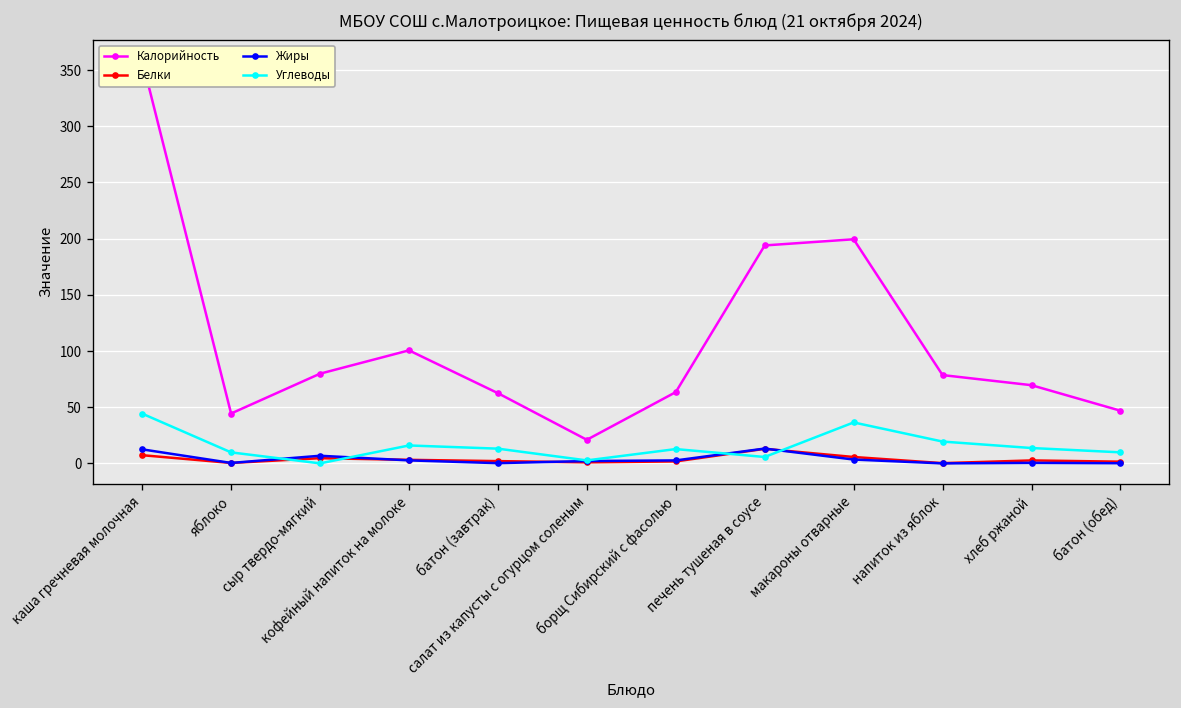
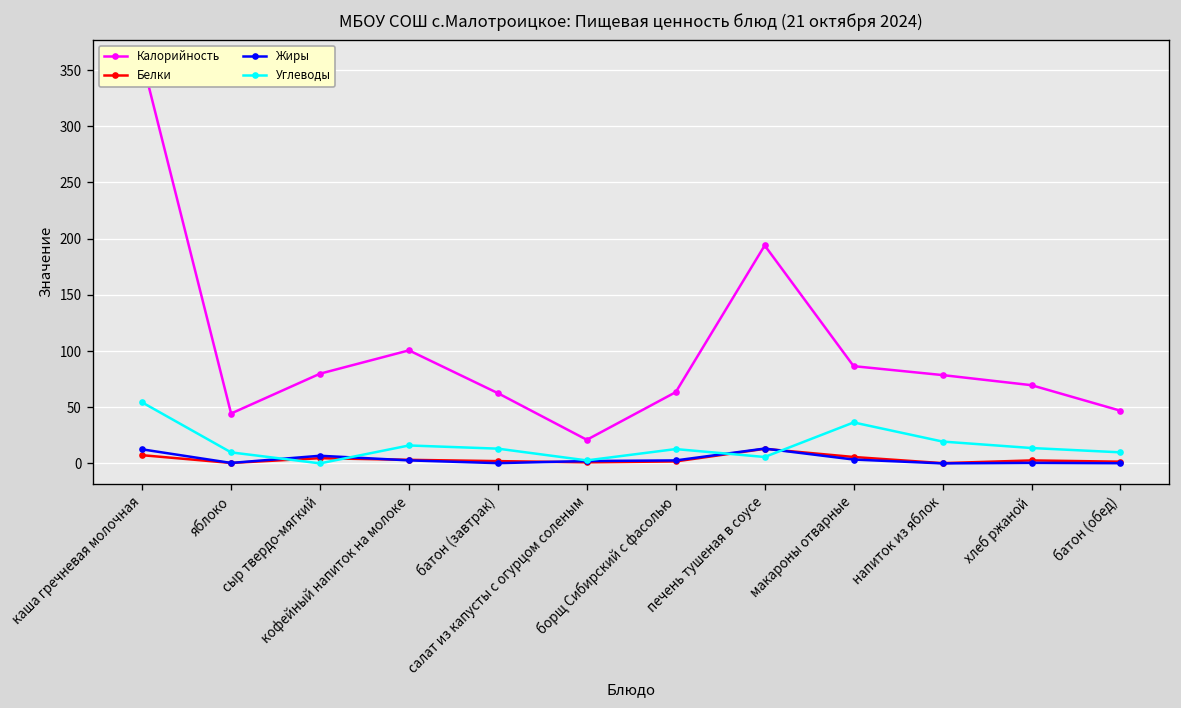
  {
    "Калорийность": {
      "яблоко": 40,
      "сыр твердо-мягкий": 80,
      "кофейный напиток на молоке": 100,
      "батон (завтрак)": 60,
      "салат из капусты с огурцом соленым": 20,
      "борщ Сибирский с фасолью": 60,
      "печень тушеная в соусе": 190,
-     "макароны отварные": 200,
+     "макароны отварные": 90,
      "напиток из яблок": 80,
      "хлеб ржаной": 70,
      "батон (обед)": 50
    },
    "Белки": {
      "каша гречневая молочная": 10
    },
    "Жиры": {
      "каша гречневая молочная": 10
    },
    "Углеводы": {
-     "каша гречневая молочная": 40,
+     "каша гречневая молочная": 50,
      "яблоко": 10,
      "сыр твердо-мягкий": 0,
      "кофейный напиток на молоке": 20,
      "батон (завтрак)": 10,
      "борщ Сибирский с фасолью": 10,
      "печень тушеная в соусе": 10,
      "макароны отварные": 40,
      "напиток из яблок": 20,
      "хлеб ржаной": 10,
      "батон (обед)": 10
    }
  }
